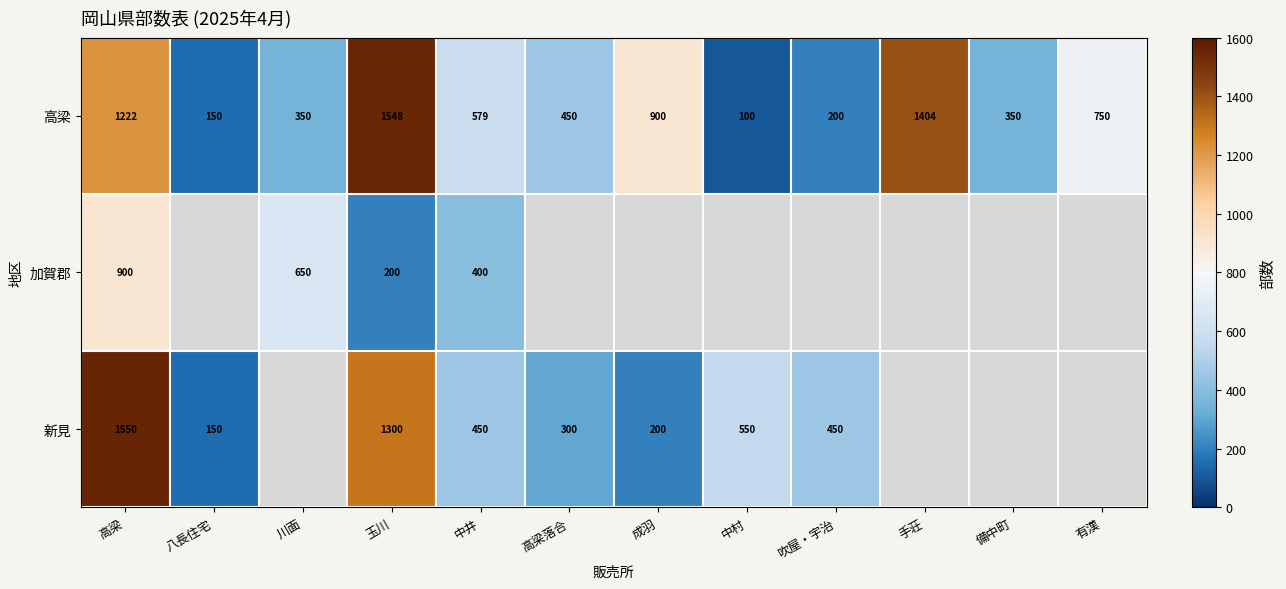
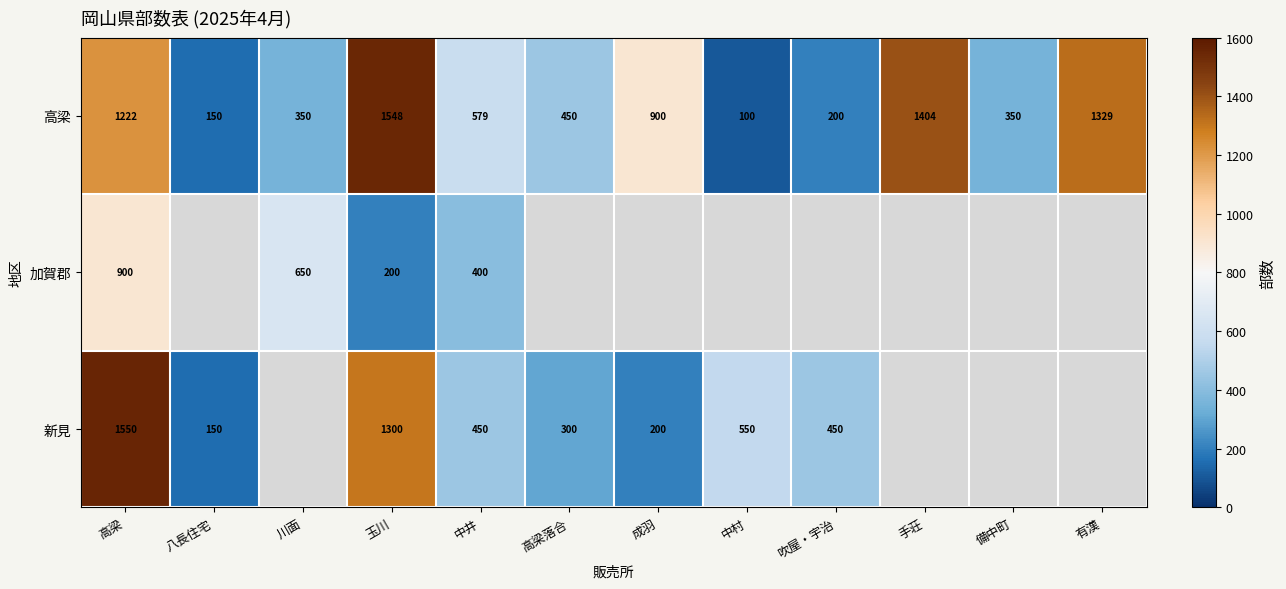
  {
    "高梁": {
      "高梁": 1222,
      "八長住宅": 150,
      "川面": 350,
      "玉川": 1548,
      "中井": 579,
      "高梁落合": 450,
      "成羽": 900,
      "中村": 100,
      "吹屋・宇治": 200,
      "手荘": 1404,
      "備中町": 350,
-     "有漢": 750
+     "有漢": 1329
    },
    "加賀郡": {
      "高梁": 900,
      "川面": 650,
      "玉川": 200,
      "中井": 400
    },
    "新見": {
      "高梁": 1550,
      "八長住宅": 150,
      "玉川": 1300,
      "中井": 450,
      "高梁落合": 300,
      "成羽": 200,
      "中村": 550,
      "吹屋・宇治": 450
    }
  }
